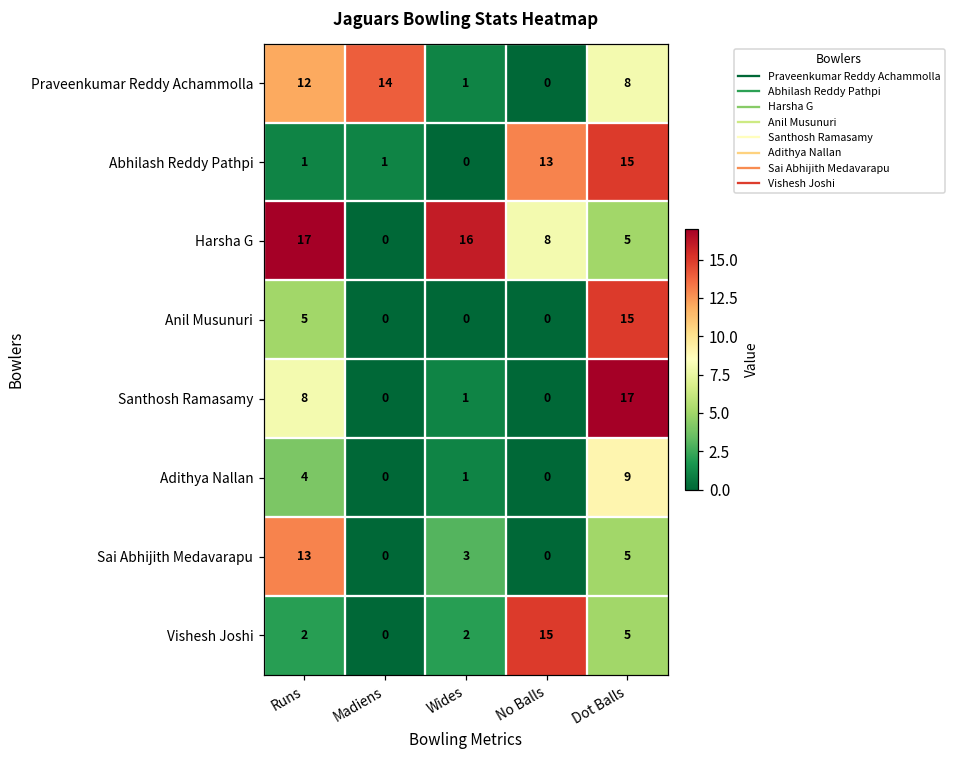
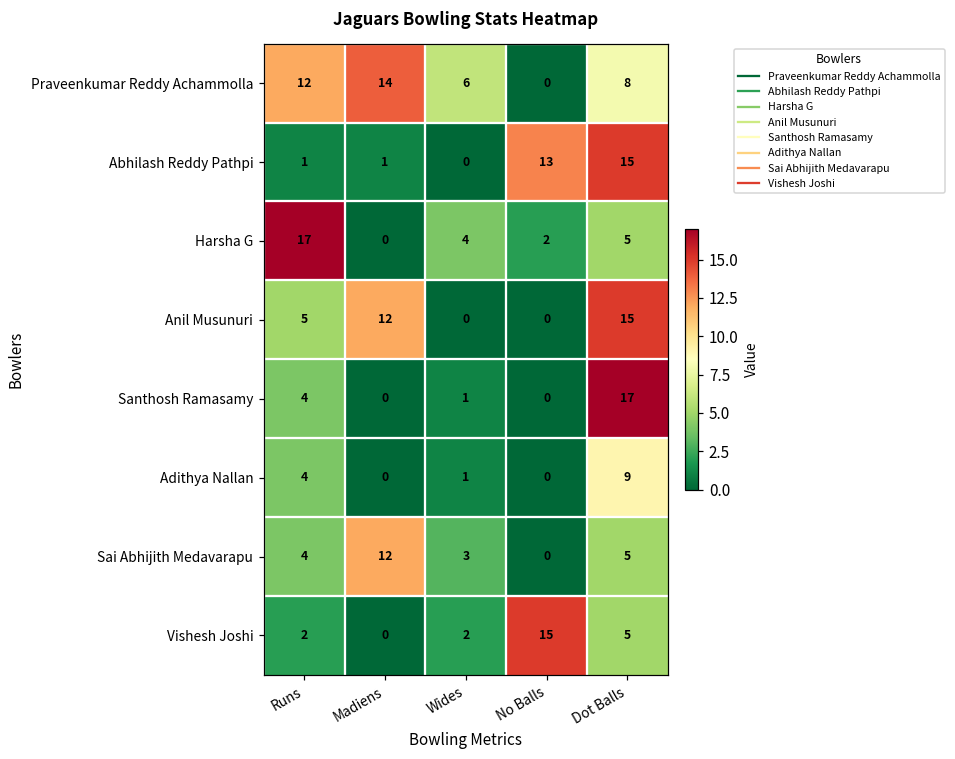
  {
    "Praveenkumar Reddy Achammolla": {
      "Runs": 12,
      "Madiens": 14,
-     "Wides": 1,
+     "Wides": 6,
      "No Balls": 0,
      "Dot Balls": 8
    },
    "Abhilash Reddy Pathpi": {
      "Runs": 1,
      "Madiens": 1,
      "Wides": 0,
      "No Balls": 13,
      "Dot Balls": 15
    },
    "Harsha G": {
      "Runs": 17,
      "Madiens": 0,
-     "Wides": 16,
-     "No Balls": 8,
+     "Wides": 4,
+     "No Balls": 2,
      "Dot Balls": 5
    },
    "Anil Musunuri": {
      "Runs": 5,
-     "Madiens": 0,
+     "Madiens": 12,
      "Wides": 0,
      "No Balls": 0,
      "Dot Balls": 15
    },
    "Santhosh Ramasamy": {
-     "Runs": 8,
+     "Runs": 4,
      "Madiens": 0,
      "Wides": 1,
      "No Balls": 0,
      "Dot Balls": 17
    },
    "Adithya Nallan": {
      "Runs": 4,
      "Madiens": 0,
      "Wides": 1,
      "No Balls": 0,
      "Dot Balls": 9
    },
    "Sai Abhijith Medavarapu": {
-     "Runs": 13,
-     "Madiens": 0,
+     "Runs": 4,
+     "Madiens": 12,
      "Wides": 3,
      "No Balls": 0,
      "Dot Balls": 5
    },
    "Vishesh Joshi": {
      "Runs": 2,
      "Madiens": 0,
      "Wides": 2,
      "No Balls": 15,
      "Dot Balls": 5
    }
  }
